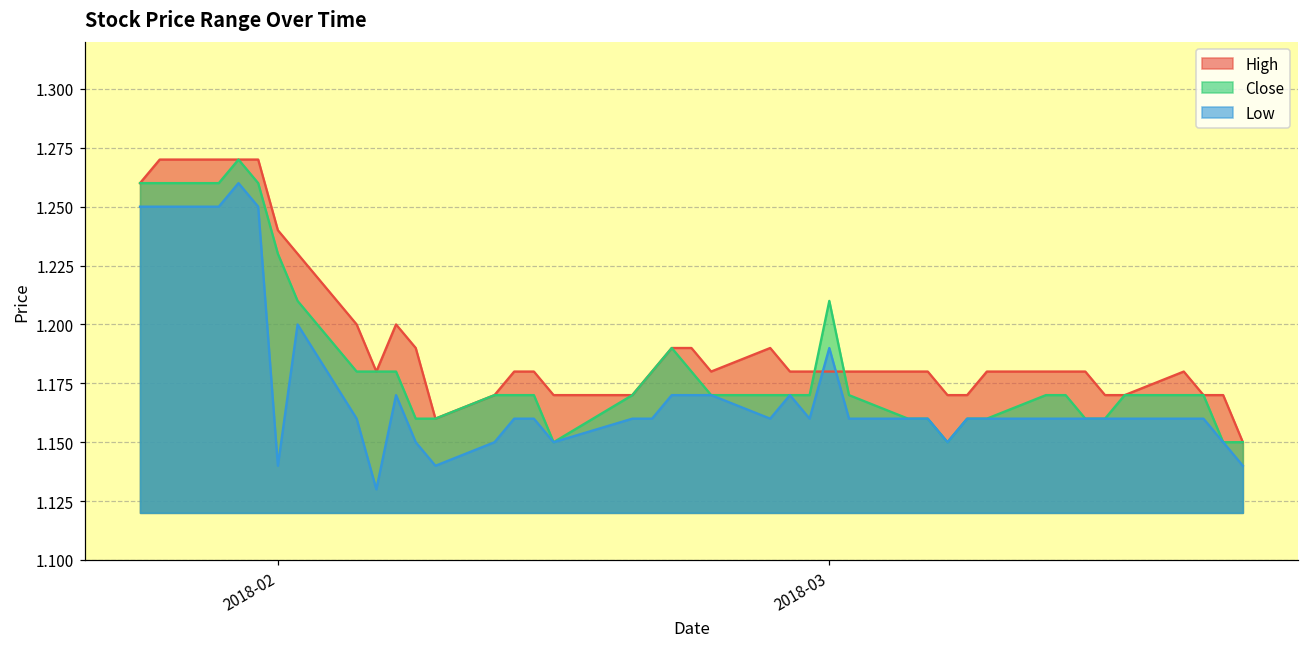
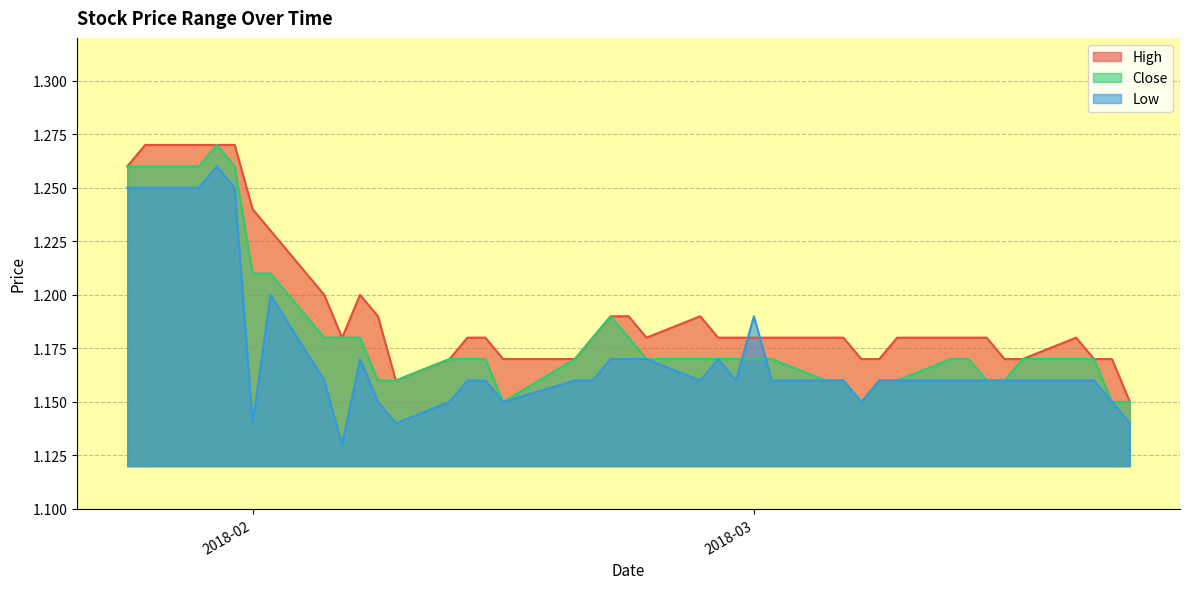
  {
    "High": {
      "2018-02": 1.24,
      "2018-03": 1.18
    },
    "Close": {
-     "2018-02": 1.23,
-     "2018-03": 1.21
+     "2018-02": 1.21,
+     "2018-03": 1.17
    },
    "Low": {
      "2018-02": 1.14,
      "2018-03": 1.19
    }
  }
